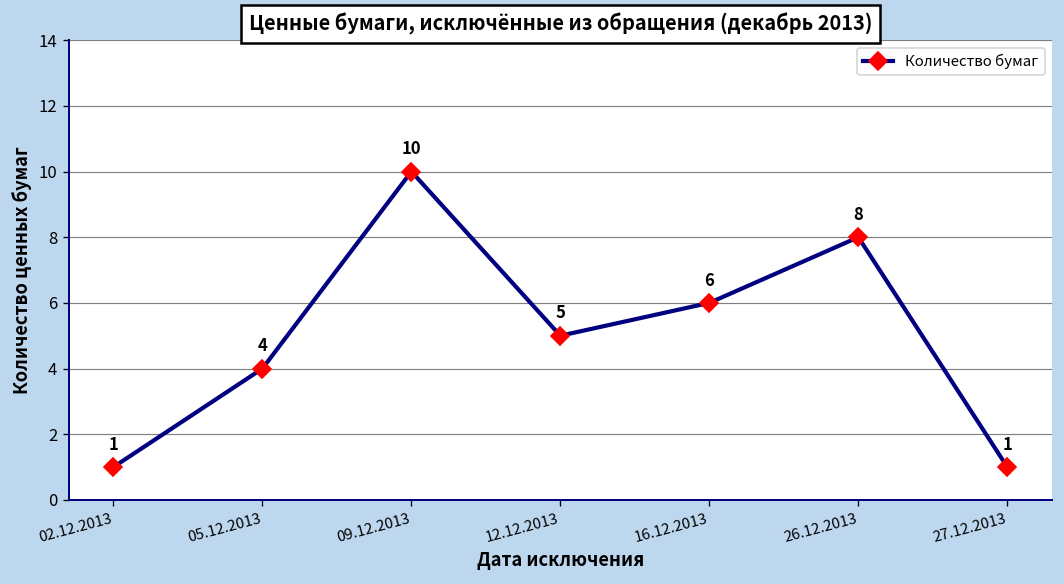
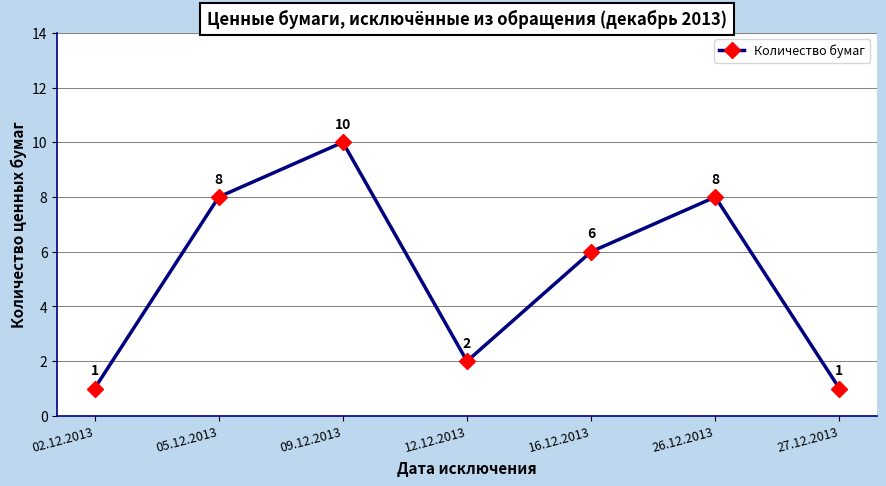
  {
    "02.12.2013": 1,
-   "05.12.2013": 4,
+   "05.12.2013": 8,
    "09.12.2013": 10,
-   "12.12.2013": 5,
+   "12.12.2013": 2,
    "16.12.2013": 6,
    "26.12.2013": 8,
    "27.12.2013": 1
  }
